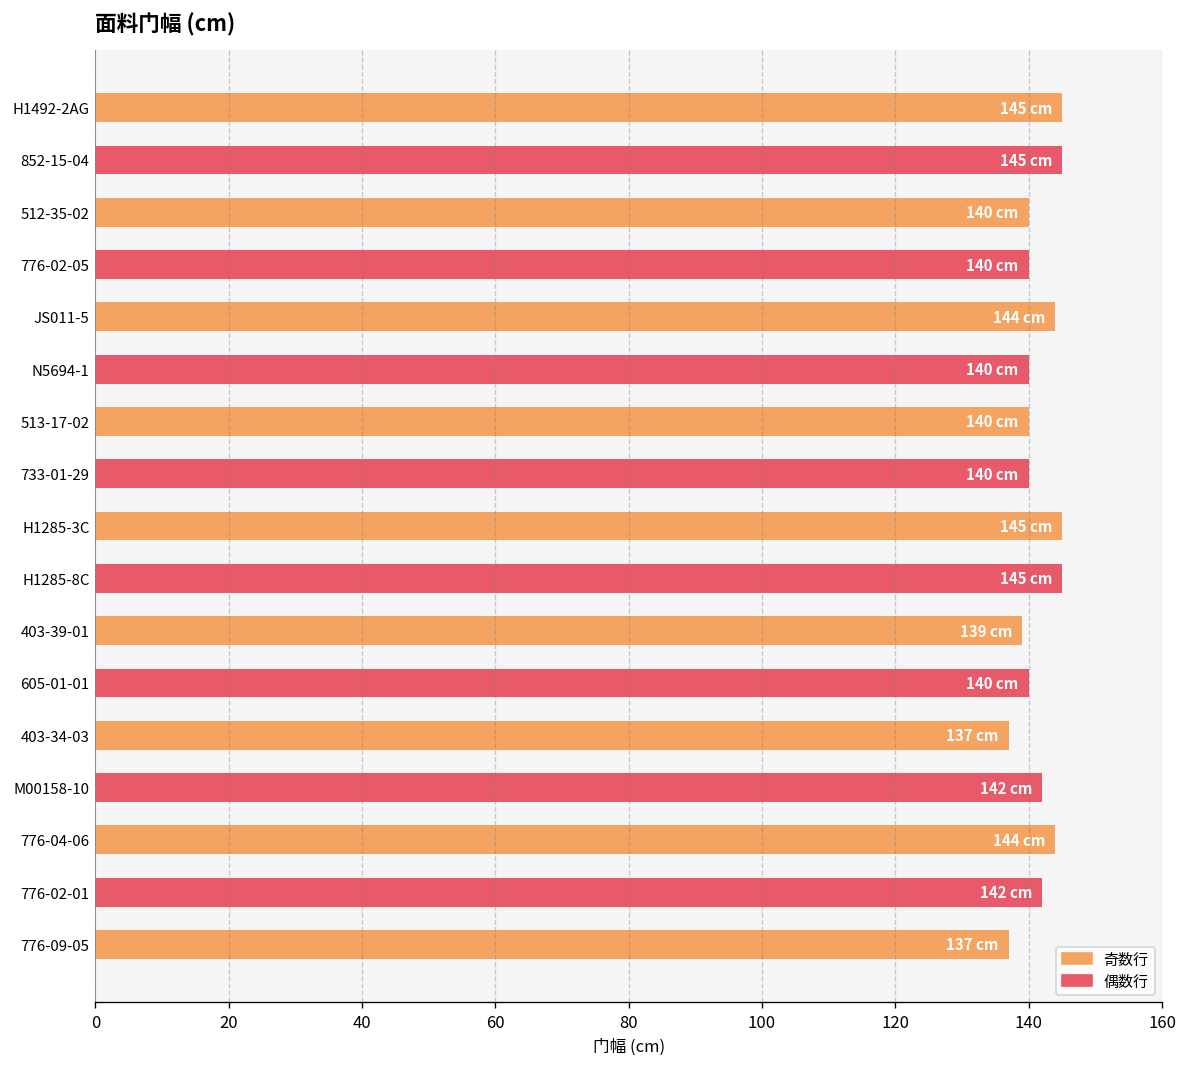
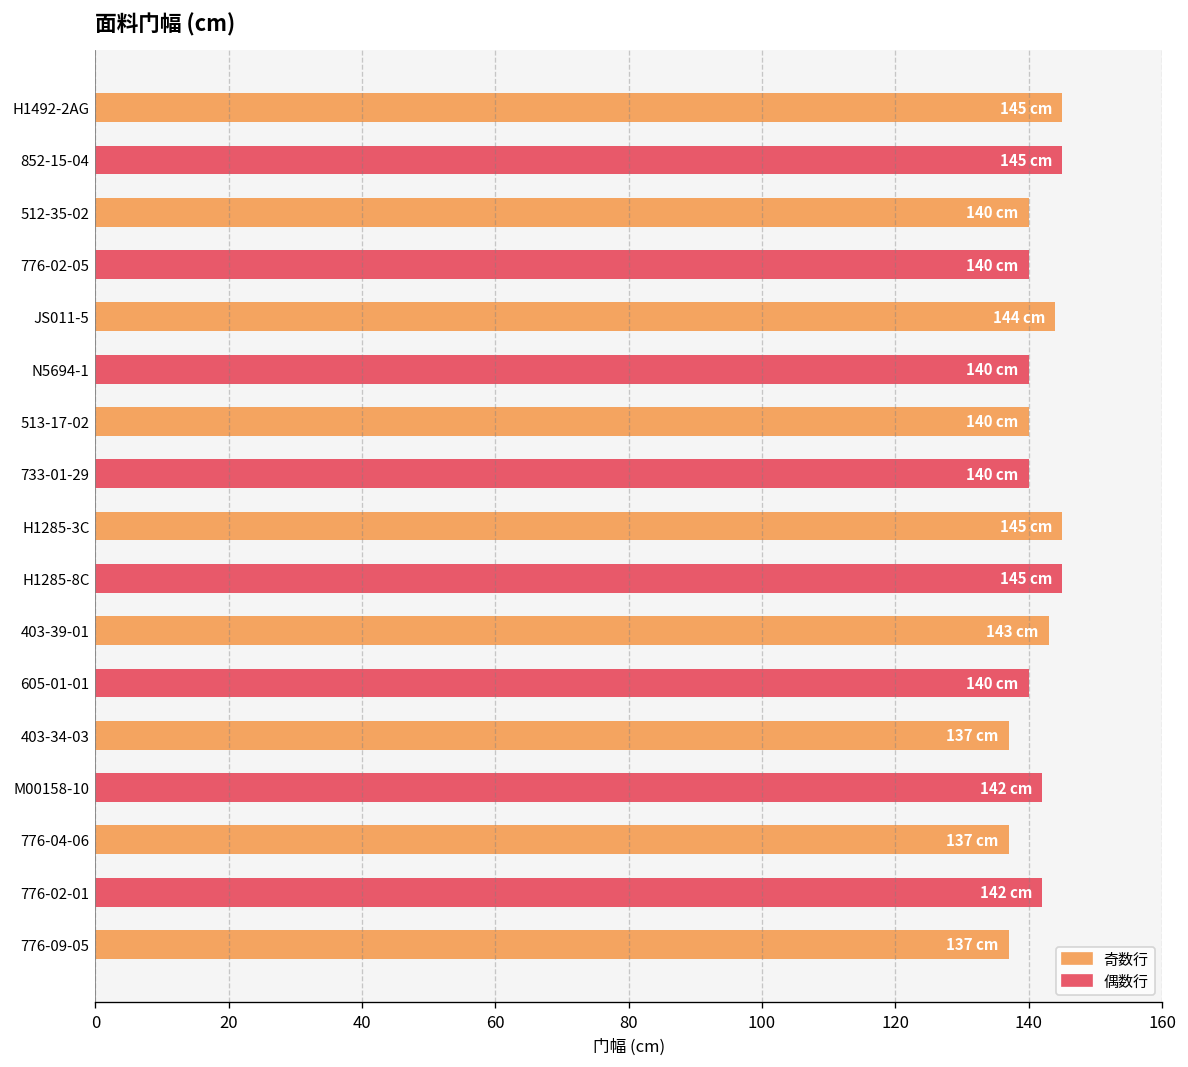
  {
    "H1492-2AG": 145,
    "852-15-04": 145,
    "512-35-02": 140,
    "776-02-05": 140,
    "JS011-5": 144,
    "N5694-1": 140,
    "513-17-02": 140,
    "733-01-29": 140,
    "H1285-3C": 145,
    "H1285-8C": 145,
-   "403-39-01": 139,
+   "403-39-01": 143,
    "605-01-01": 140,
    "403-34-03": 137,
    "M00158-10": 142,
-   "776-04-06": 144,
+   "776-04-06": 137,
    "776-02-01": 142,
    "776-09-05": 137
  }
